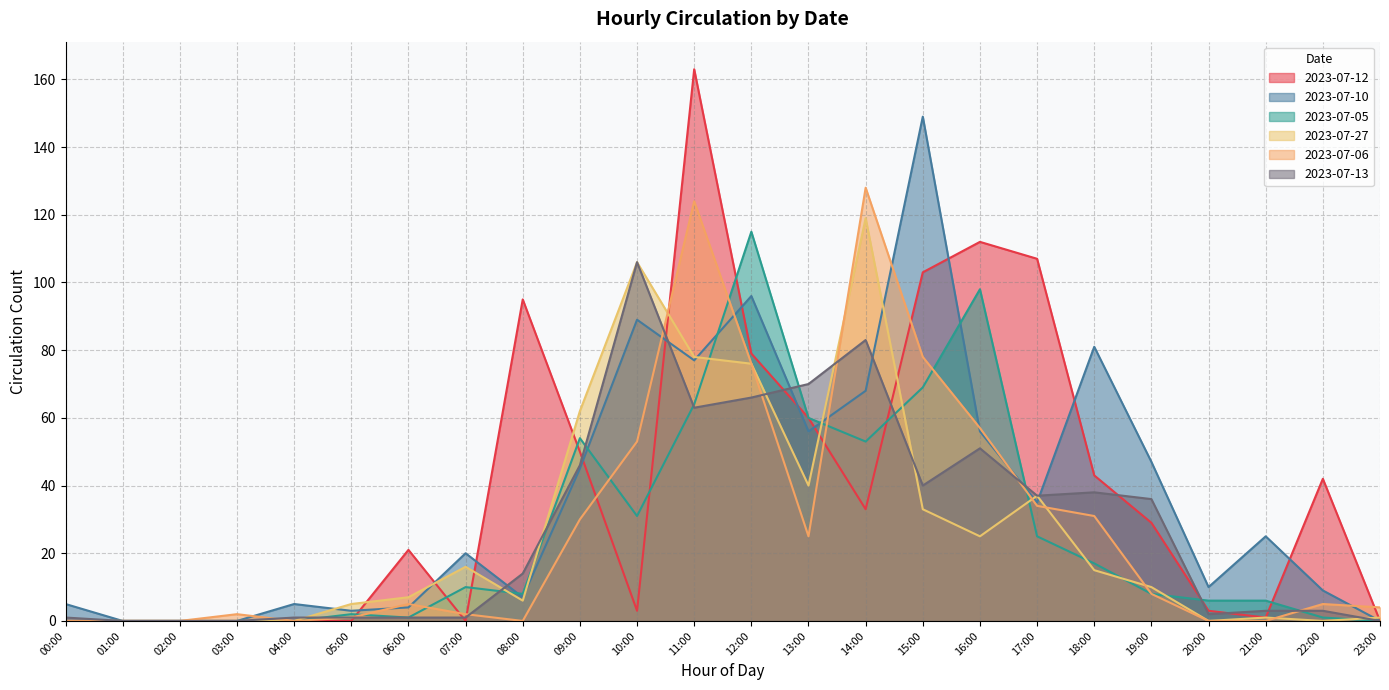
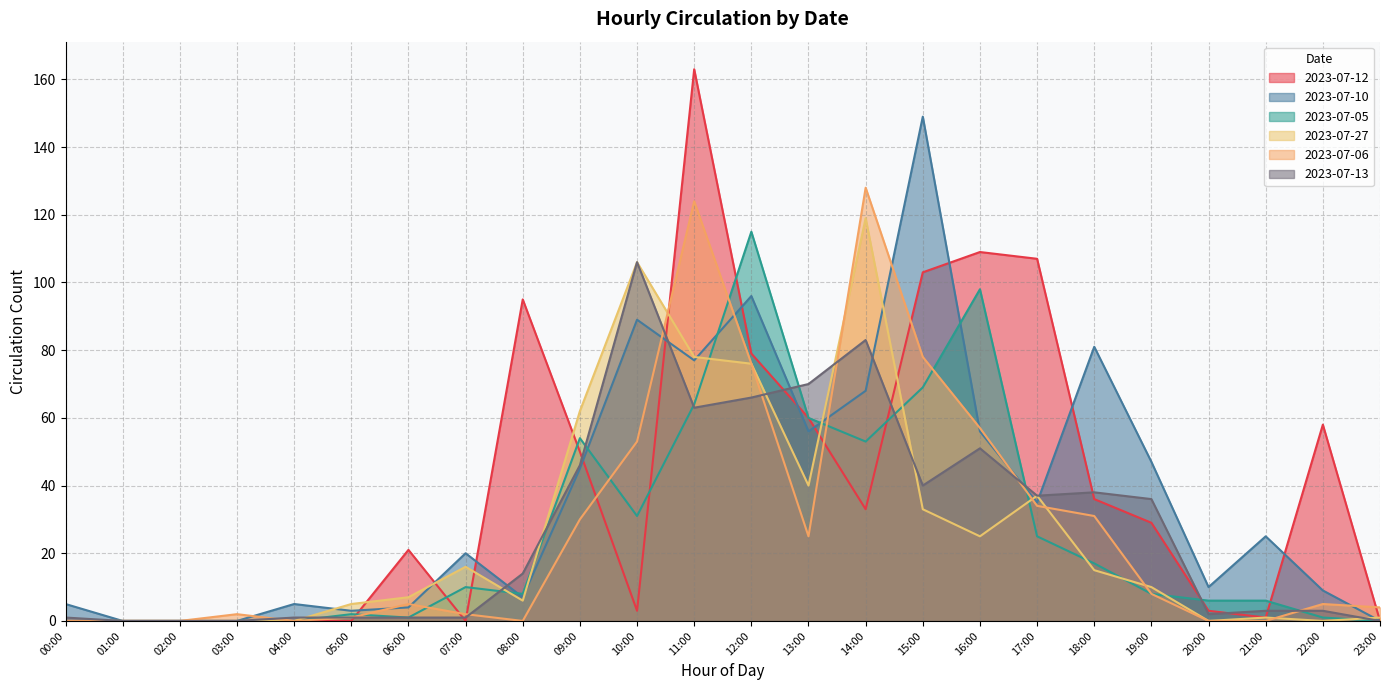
  {
    "2023-07-12": {
      "05:00": 0,
      "06:00": 21,
      "07:00": 0,
      "08:00": 95,
      "09:00": 50,
      "10:00": 3,
      "11:00": 163,
      "12:00": 79,
      "14:00": 33,
      "15:00": 103,
-     "16:00": 112,
+     "16:00": 109,
      "17:00": 107,
-     "18:00": 43,
+     "18:00": 36,
      "19:00": 29,
      "20:00": 3,
-     "22:00": 42
+     "22:00": 58
    }
  }
